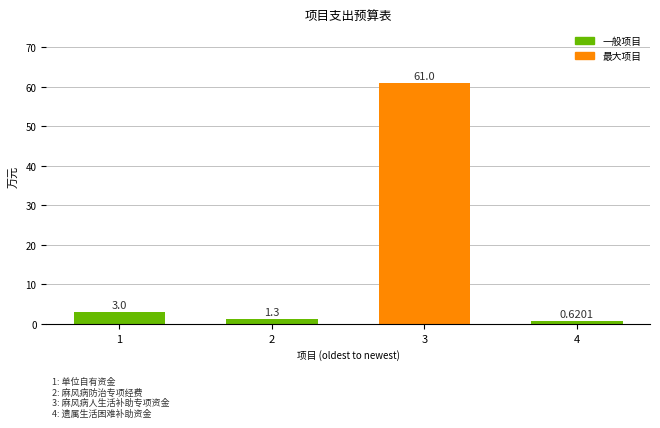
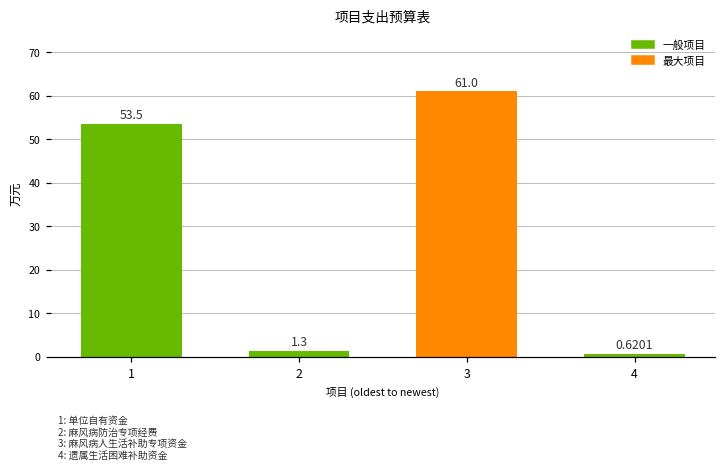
  {
-   "1": 3.0,
+   "1": 53.5,
    "2": 1.3,
    "3": 61.0,
    "4": 0.6201
  }
